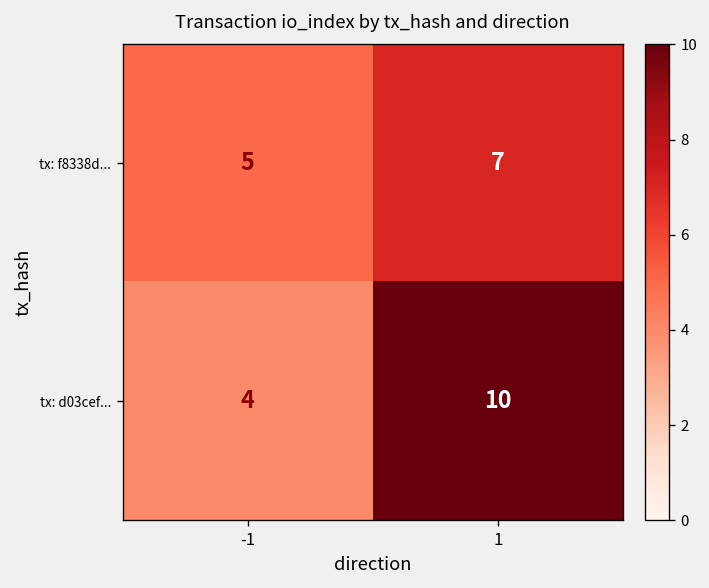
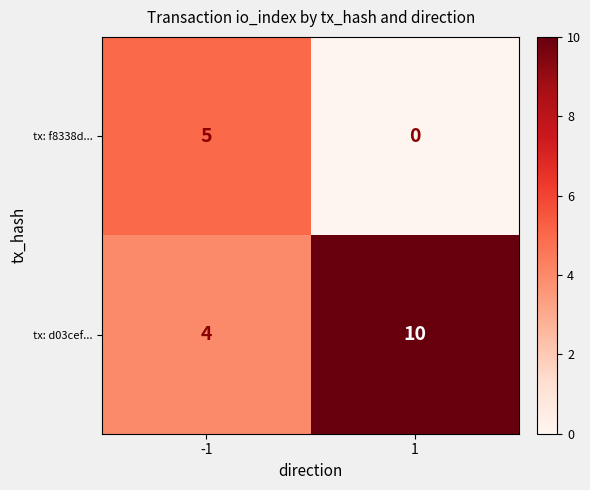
  {
    "tx: f8338d...": {
      "-1": 5,
-     "1": 7
+     "1": 0
    },
    "tx: d03cef...": {
      "-1": 4,
      "1": 10
    }
  }
